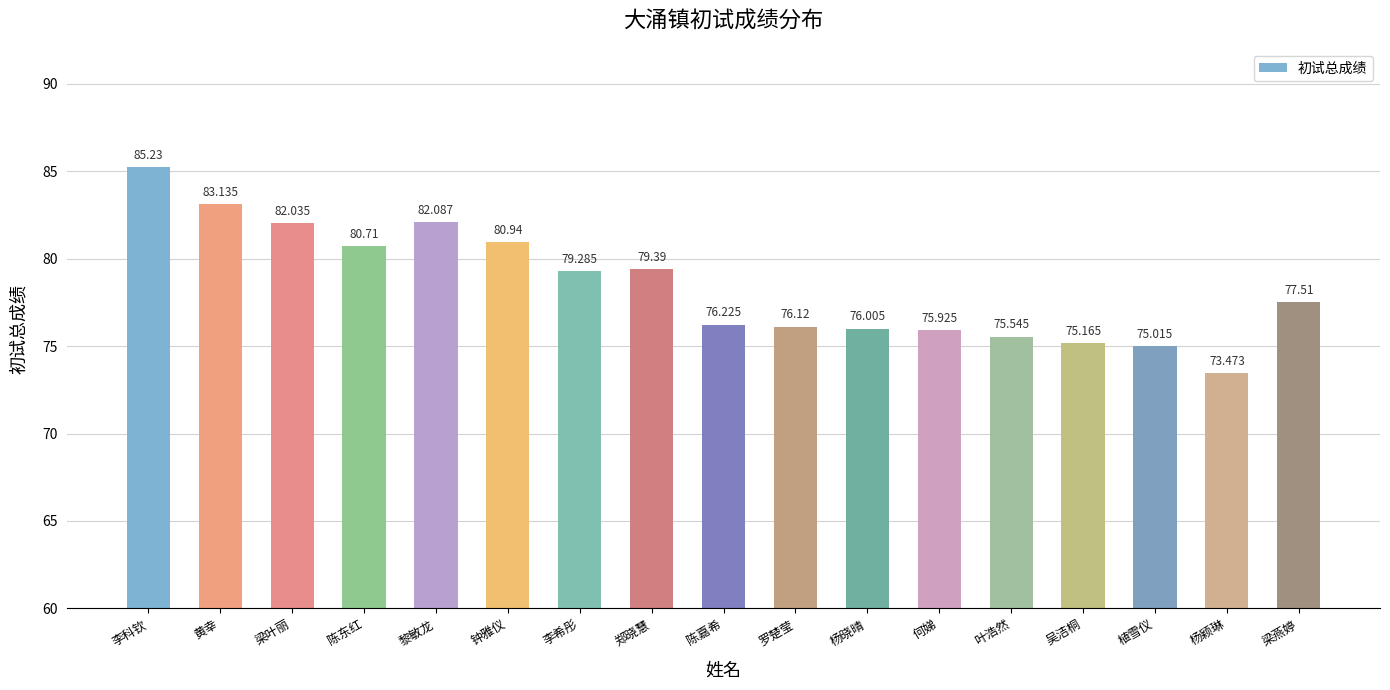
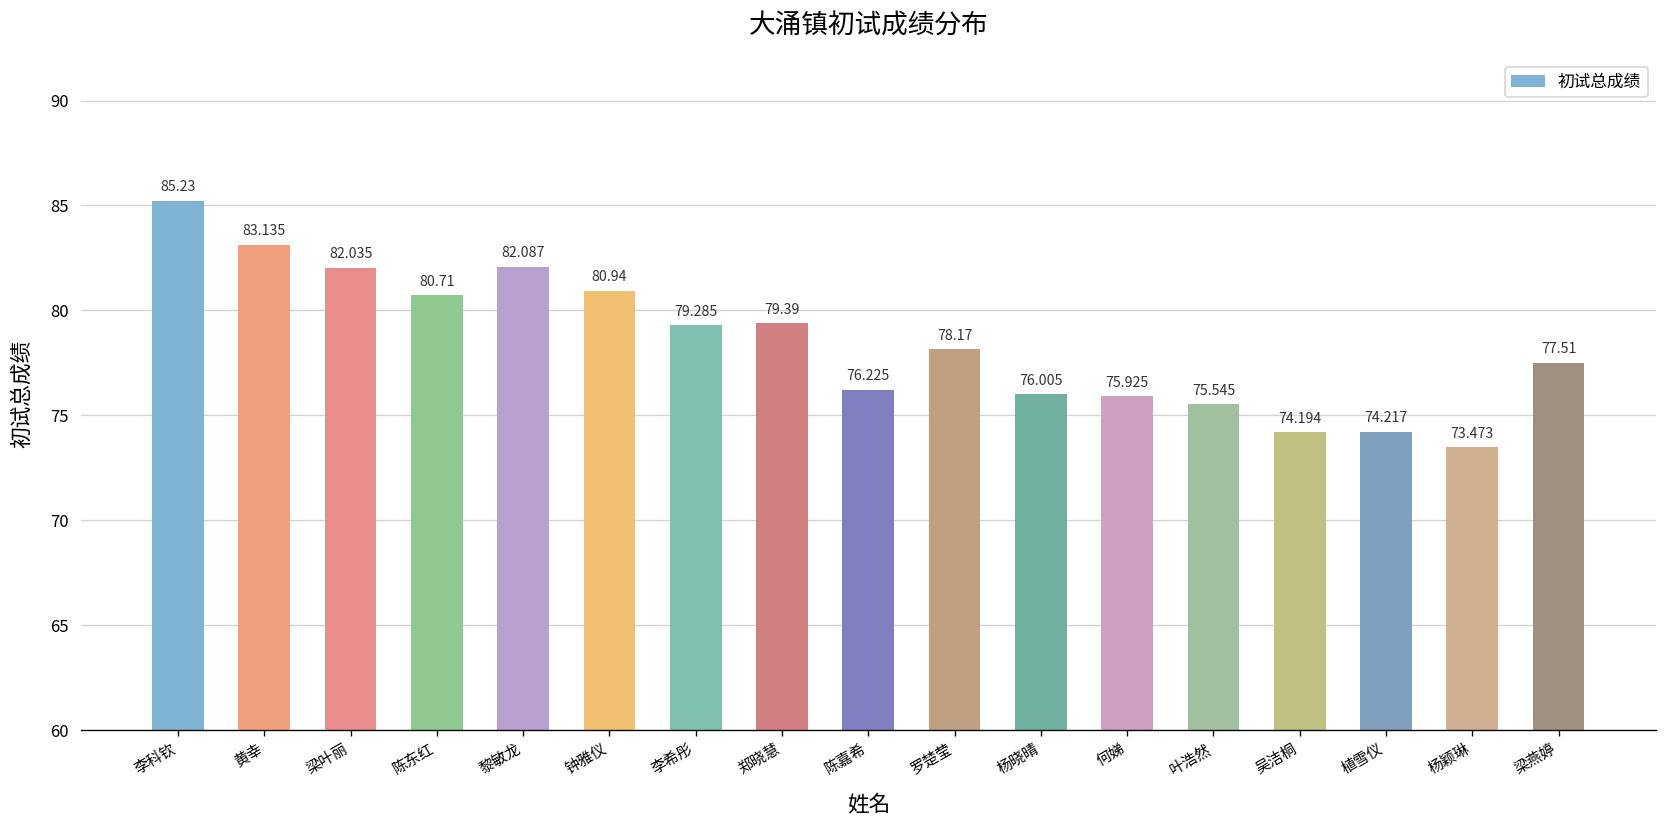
  {
    "李科钦": 85.23,
    "黄幸": 83.135,
    "梁叶丽": 82.035,
    "陈东红": 80.71,
    "黎敏龙": 82.087,
    "钟雅仪": 80.94,
    "李希彤": 79.285,
    "郑晓慧": 79.39,
    "陈嘉希": 76.225,
-   "罗楚莹": 76.12,
+   "罗楚莹": 78.17,
    "杨晓晴": 76.005,
    "何娣": 75.925,
    "叶浩然": 75.545,
-   "吴洁桐": 75.165,
-   "植雪仪": 75.015,
+   "吴洁桐": 74.194,
+   "植雪仪": 74.217,
    "杨颖琳": 73.473,
    "梁燕婷": 77.51
  }
